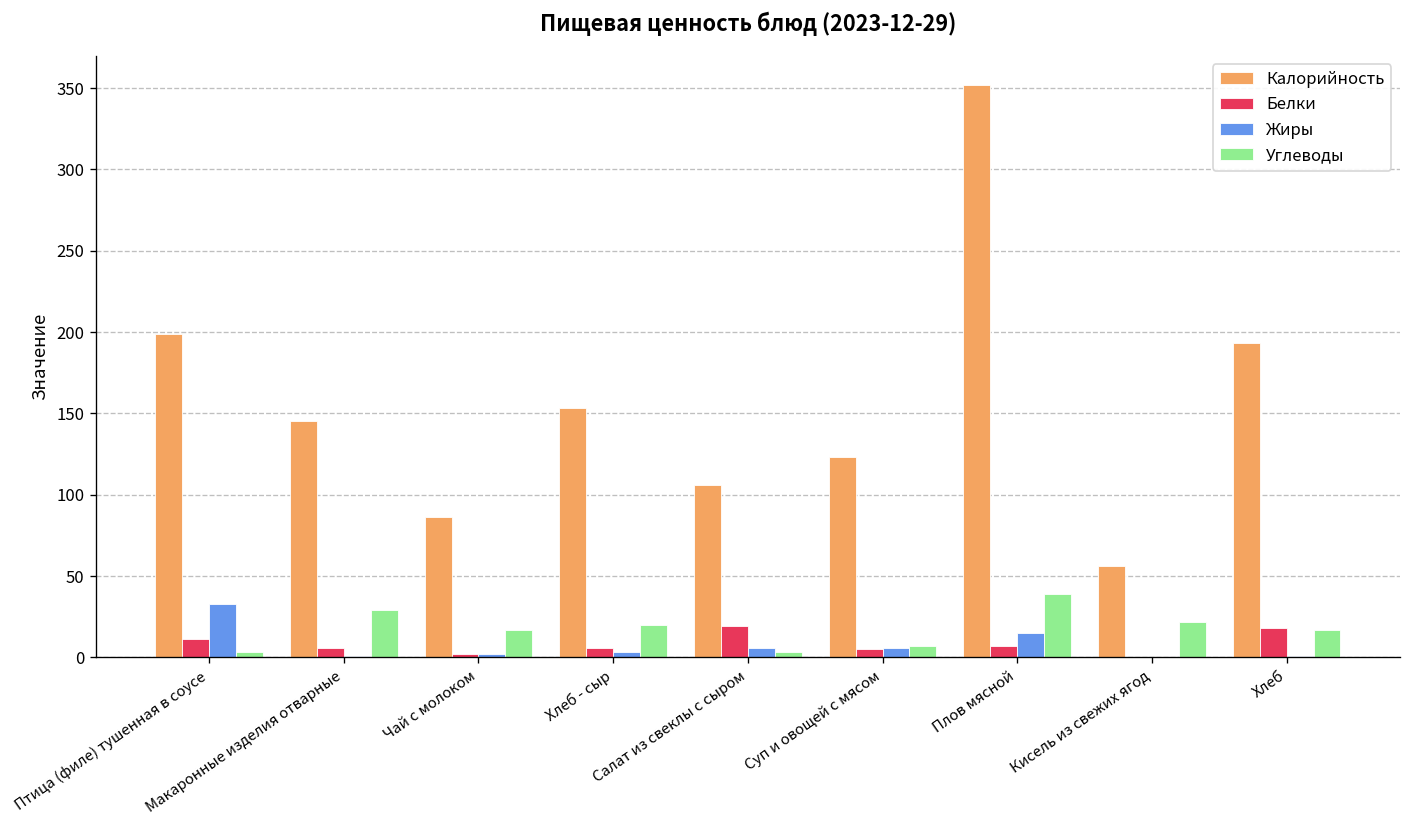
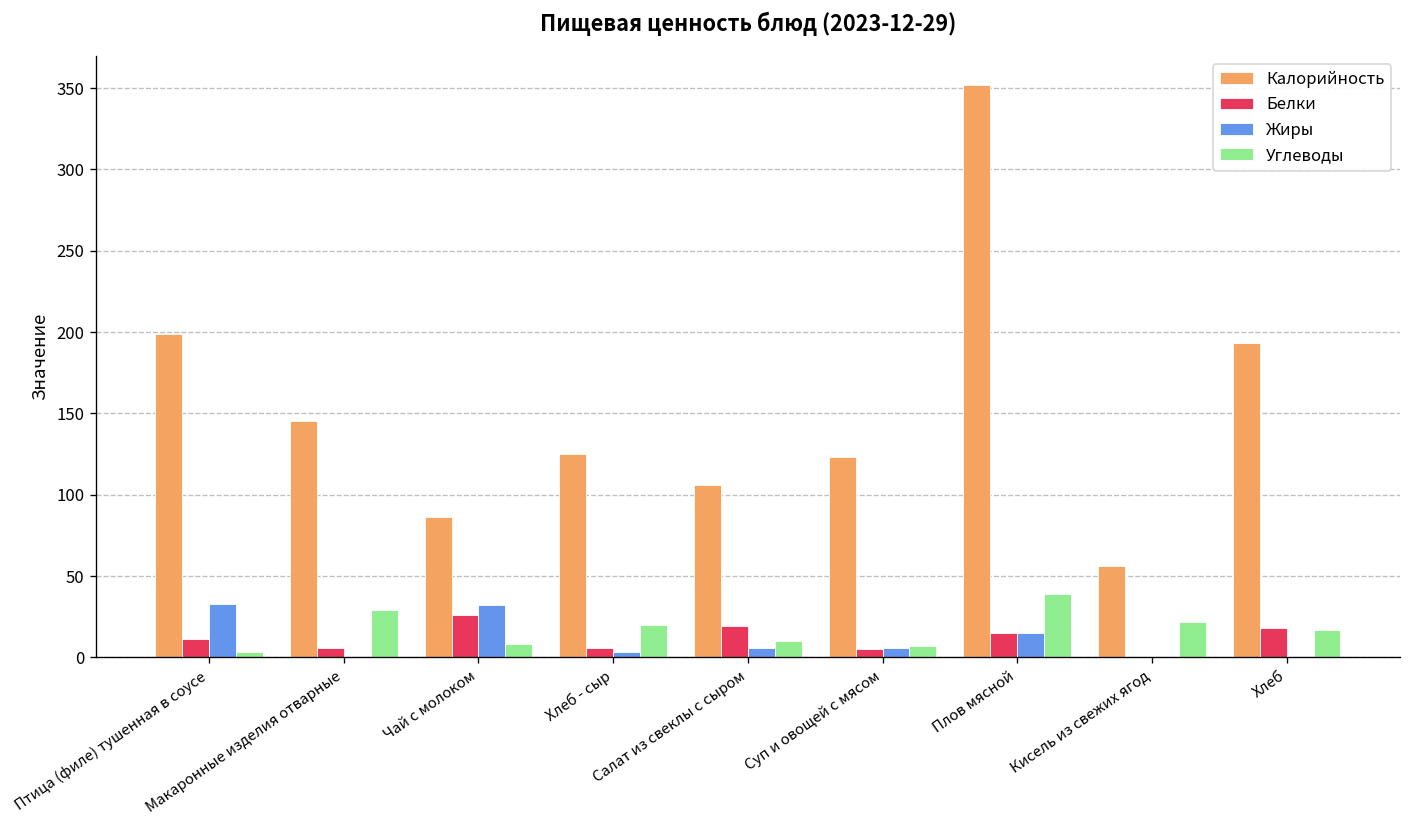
  {
    "Калорийность": {
      "Птица (филе) тушенная в соусе": 199,
      "Макаронные изделия отварные": 145,
      "Чай с молоком": 86,
-     "Хлеб - сыр": 153,
+     "Хлеб - сыр": 125,
      "Салат из свеклы с сыром": 106,
      "Суп и овощей с мясом": 123,
      "Плов мясной": 352,
      "Кисель из свежих ягод": 56,
      "Хлеб": 193
    },
    "Белки": {
      "Птица (филе) тушенная в соусе": 11,
      "Макаронные изделия отварные": 6,
-     "Чай с молоком": 2,
+     "Чай с молоком": 26,
      "Хлеб - сыр": 6,
      "Салат из свеклы с сыром": 19,
      "Суп и овощей с мясом": 5,
-     "Плов мясной": 7,
+     "Плов мясной": 15,
      "Кисель из свежих ягод": 0,
      "Хлеб": 18
    },
    "Жиры": {
      "Птица (филе) тушенная в соусе": 33,
-     "Чай с молоком": 2,
+     "Чай с молоком": 32,
      "Хлеб - сыр": 3,
      "Салат из свеклы с сыром": 6,
      "Суп и овощей с мясом": 6,
      "Плов мясной": 15,
      "Кисель из свежих ягод": 0
    },
    "Углеводы": {
      "Птица (филе) тушенная в соусе": 3,
      "Макаронные изделия отварные": 29,
-     "Чай с молоком": 17,
+     "Чай с молоком": 8,
      "Хлеб - сыр": 20,
-     "Салат из свеклы с сыром": 3,
+     "Салат из свеклы с сыром": 10,
      "Суп и овощей с мясом": 7,
      "Плов мясной": 39,
      "Кисель из свежих ягод": 22,
      "Хлеб": 17
    }
  }
